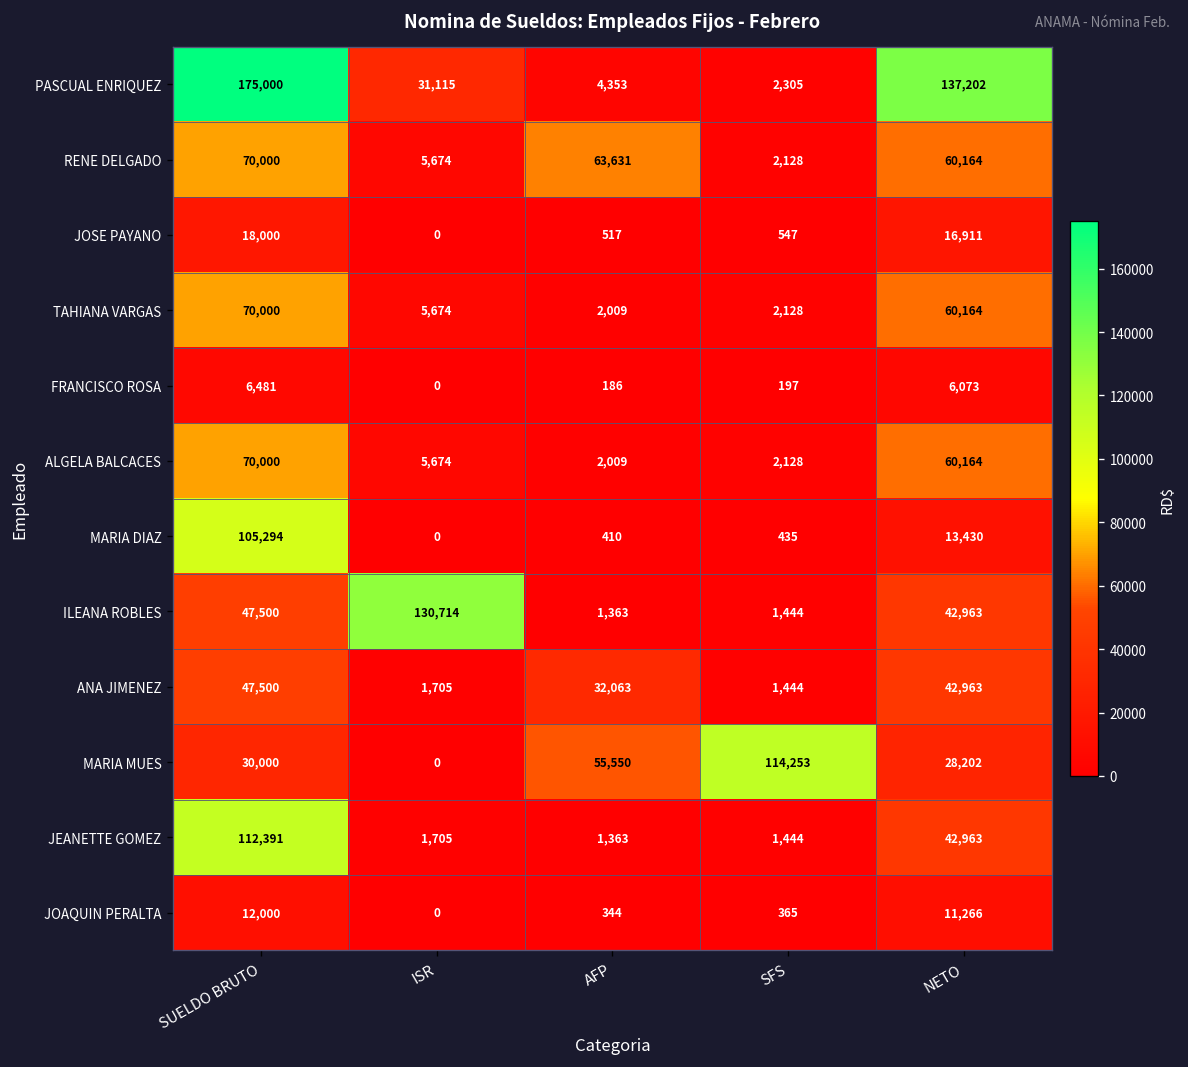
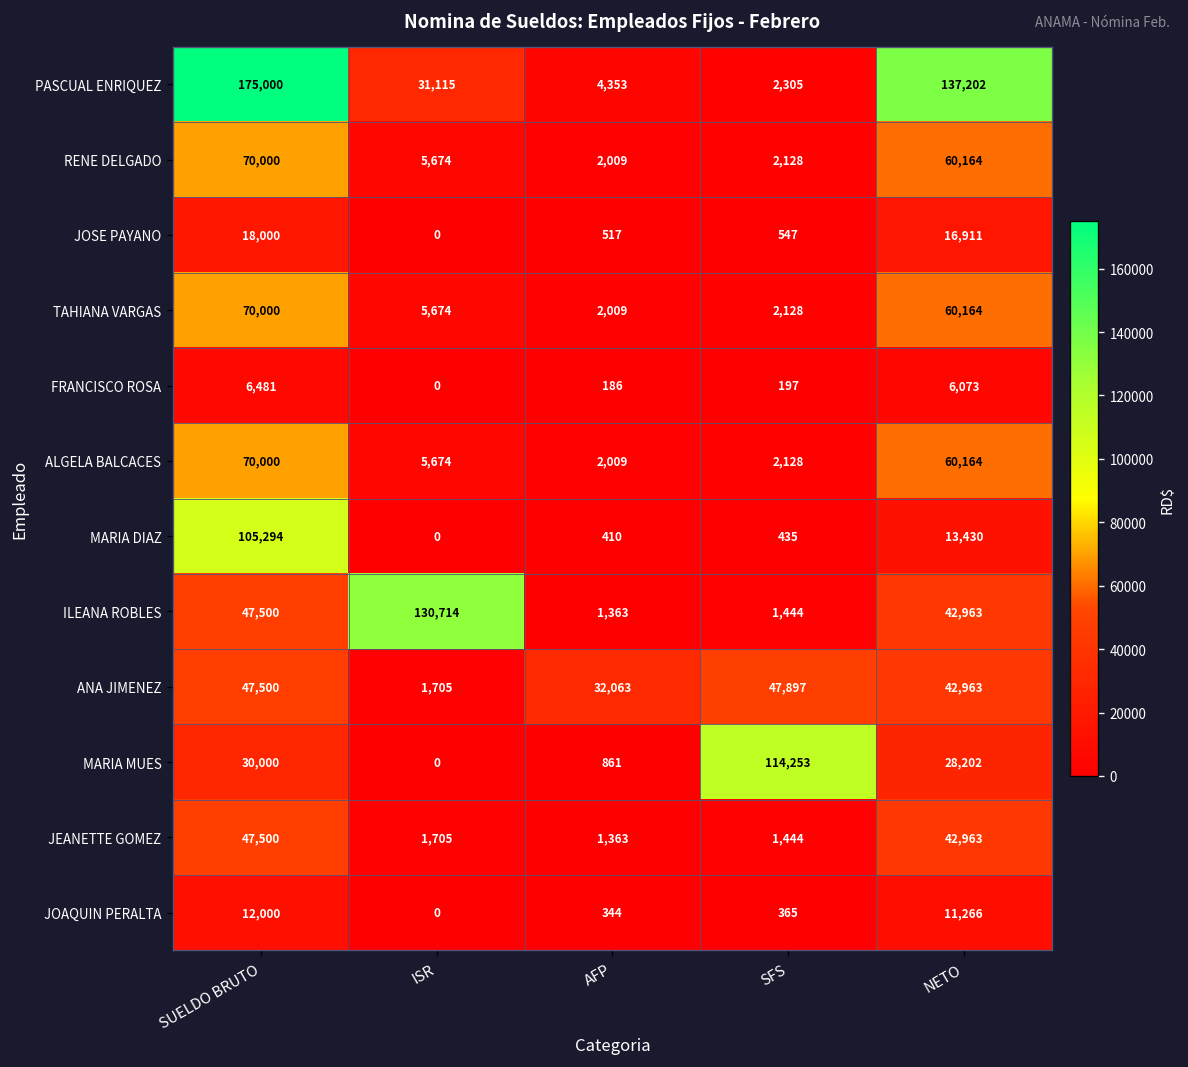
  {
    "PASCUAL ENRIQUEZ": {
      "SUELDO BRUTO": "175,000",
      "ISR": "31,115",
      "AFP": "4,353",
      "SFS": "2,305",
      "NETO": "137,202"
    },
    "RENE DELGADO": {
      "SUELDO BRUTO": "70,000",
      "ISR": "5,674",
-     "AFP": "63,631",
+     "AFP": "2,009",
      "SFS": "2,128",
      "NETO": "60,164"
    },
    "JOSE PAYANO": {
      "SUELDO BRUTO": "18,000",
      "ISR": "0",
      "AFP": "517",
      "SFS": "547",
      "NETO": "16,911"
    },
    "TAHIANA VARGAS": {
      "SUELDO BRUTO": "70,000",
      "ISR": "5,674",
      "AFP": "2,009",
      "SFS": "2,128",
      "NETO": "60,164"
    },
    "FRANCISCO ROSA": {
      "SUELDO BRUTO": "6,481",
      "ISR": "0",
      "AFP": "186",
      "SFS": "197",
      "NETO": "6,073"
    },
    "ALGELA BALCACES": {
      "SUELDO BRUTO": "70,000",
      "ISR": "5,674",
      "AFP": "2,009",
      "SFS": "2,128",
      "NETO": "60,164"
    },
    "MARIA DIAZ": {
      "SUELDO BRUTO": "105,294",
      "ISR": "0",
      "AFP": "410",
      "SFS": "435",
      "NETO": "13,430"
    },
    "ILEANA ROBLES": {
      "SUELDO BRUTO": "47,500",
      "ISR": "130,714",
      "AFP": "1,363",
      "SFS": "1,444",
      "NETO": "42,963"
    },
    "ANA JIMENEZ": {
      "SUELDO BRUTO": "47,500",
      "ISR": "1,705",
      "AFP": "32,063",
-     "SFS": "1,444",
+     "SFS": "47,897",
      "NETO": "42,963"
    },
    "MARIA MUES": {
      "SUELDO BRUTO": "30,000",
      "ISR": "0",
-     "AFP": "55,550",
+     "AFP": "861",
      "SFS": "114,253",
      "NETO": "28,202"
    },
    "JEANETTE GOMEZ": {
-     "SUELDO BRUTO": "112,391",
+     "SUELDO BRUTO": "47,500",
      "ISR": "1,705",
      "AFP": "1,363",
      "SFS": "1,444",
      "NETO": "42,963"
    },
    "JOAQUIN PERALTA": {
      "SUELDO BRUTO": "12,000",
      "ISR": "0",
      "AFP": "344",
      "SFS": "365",
      "NETO": "11,266"
    }
  }
